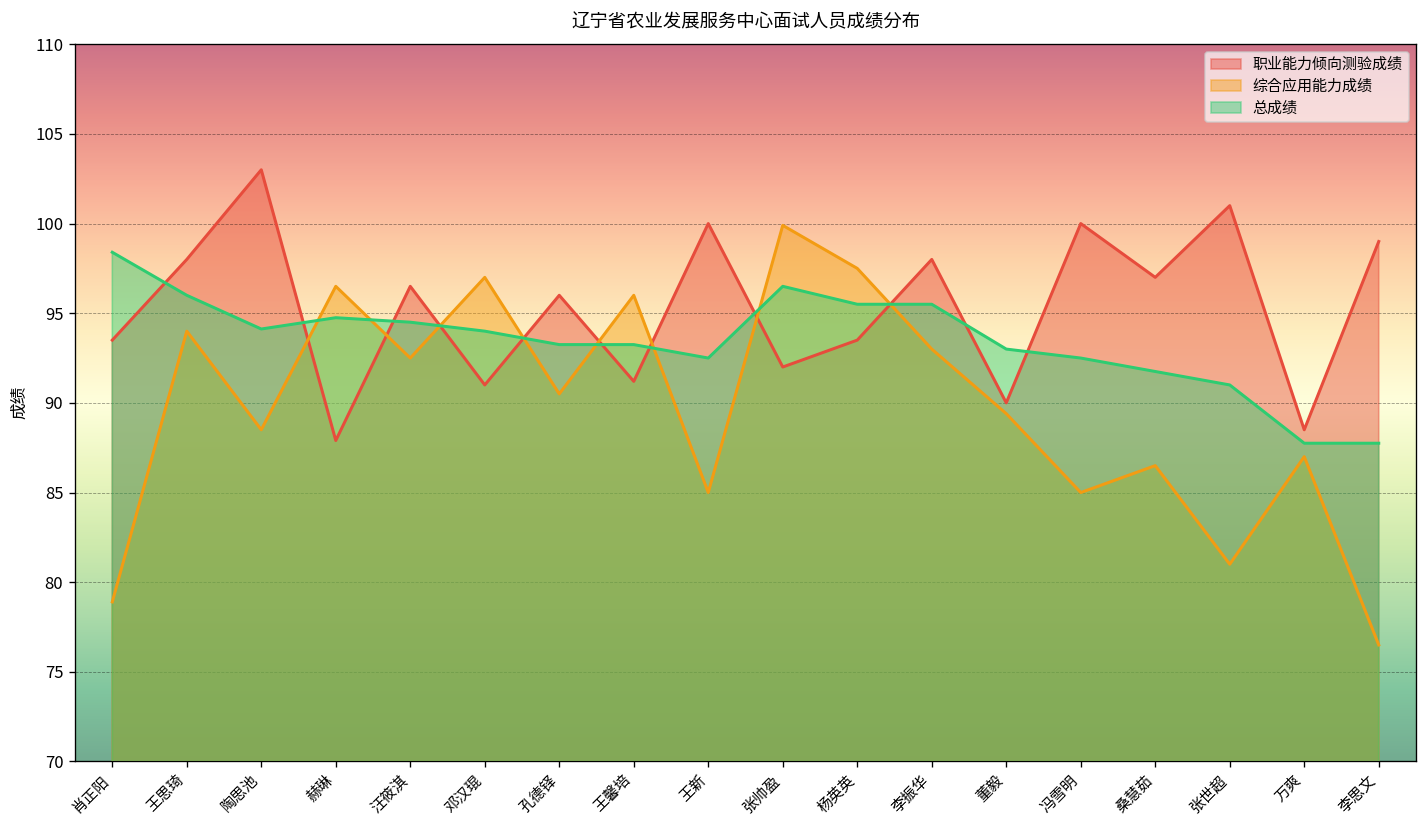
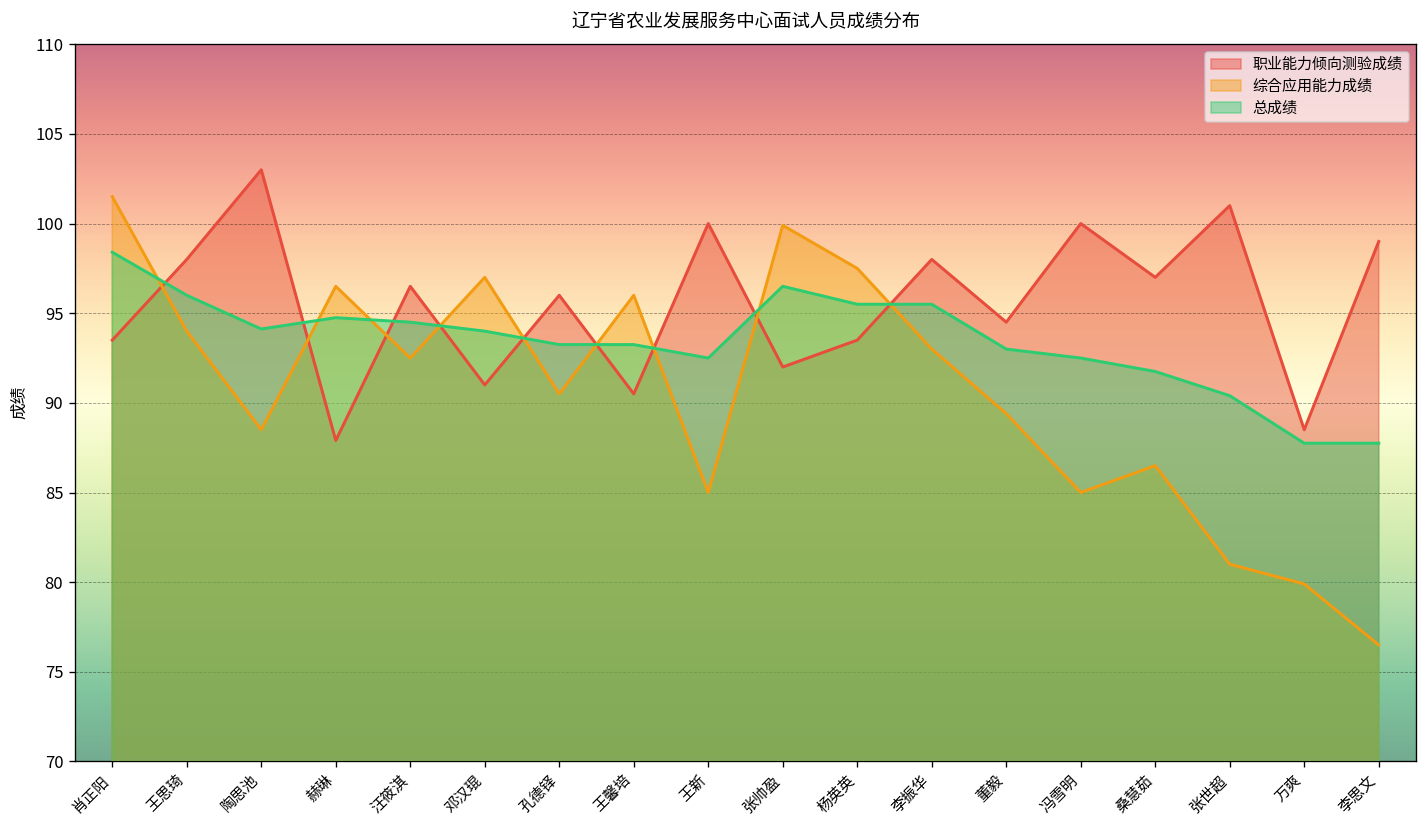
  {
    "职业能力倾向测验成绩": {
      "肖正阳": 93.5,
      "王思琦": 98.0,
      "陶思池": 103.0,
      "赫琳": 87.9,
      "汪筱淇": 96.5,
      "邓汉琨": 91.0,
      "孔德铎": 96.0,
-     "王馨培": 91.2,
+     "王馨培": 90.5,
      "王新": 100.0,
      "张帅盈": 92.0,
      "杨英英": 93.5,
      "李振华": 98.0,
-     "董毅": 90.0,
+     "董毅": 94.5,
      "冯雪明": 100.0,
      "桑慧茹": 97.0,
      "张世超": 101.0,
      "万爽": 88.5,
      "李思文": 99.0
    },
    "综合应用能力成绩": {
-     "肖正阳": 78.9,
+     "肖正阳": 101.5,
      "王思琦": 94.0,
      "陶思池": 88.5,
      "赫琳": 96.5,
      "汪筱淇": 92.5,
      "邓汉琨": 97.0,
      "孔德铎": 90.5,
      "王馨培": 96.0,
      "王新": 85.0,
      "张帅盈": 99.9,
      "杨英英": 97.5,
      "李振华": 93.0,
      "董毅": 89.4,
      "冯雪明": 85.0,
      "桑慧茹": 86.5,
      "张世超": 81.0,
-     "万爽": 87.0,
+     "万爽": 79.9,
      "李思文": 76.5
    },
    "总成绩": {
      "肖正阳": 98.4,
      "王思琦": 96.0,
      "陶思池": 94.1,
      "赫琳": 94.8,
      "汪筱淇": 94.5,
      "邓汉琨": 94.0,
      "孔德铎": 93.3,
      "王馨培": 93.3,
      "王新": 92.5,
      "张帅盈": 96.5,
      "杨英英": 95.5,
      "李振华": 95.5,
      "董毅": 93.0,
      "冯雪明": 92.5,
      "桑慧茹": 91.8,
-     "张世超": 91.0,
+     "张世超": 90.4,
      "万爽": 87.8,
      "李思文": 87.8
    }
  }
